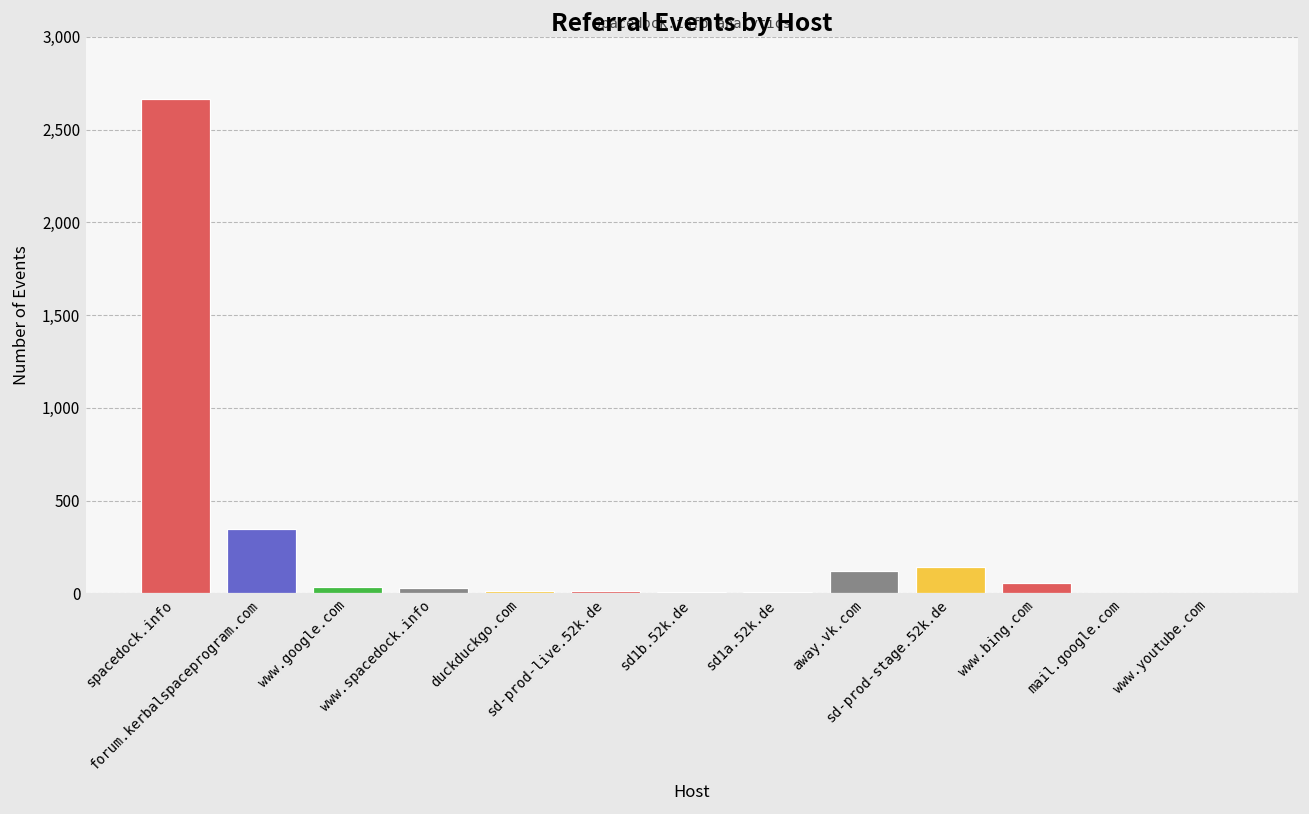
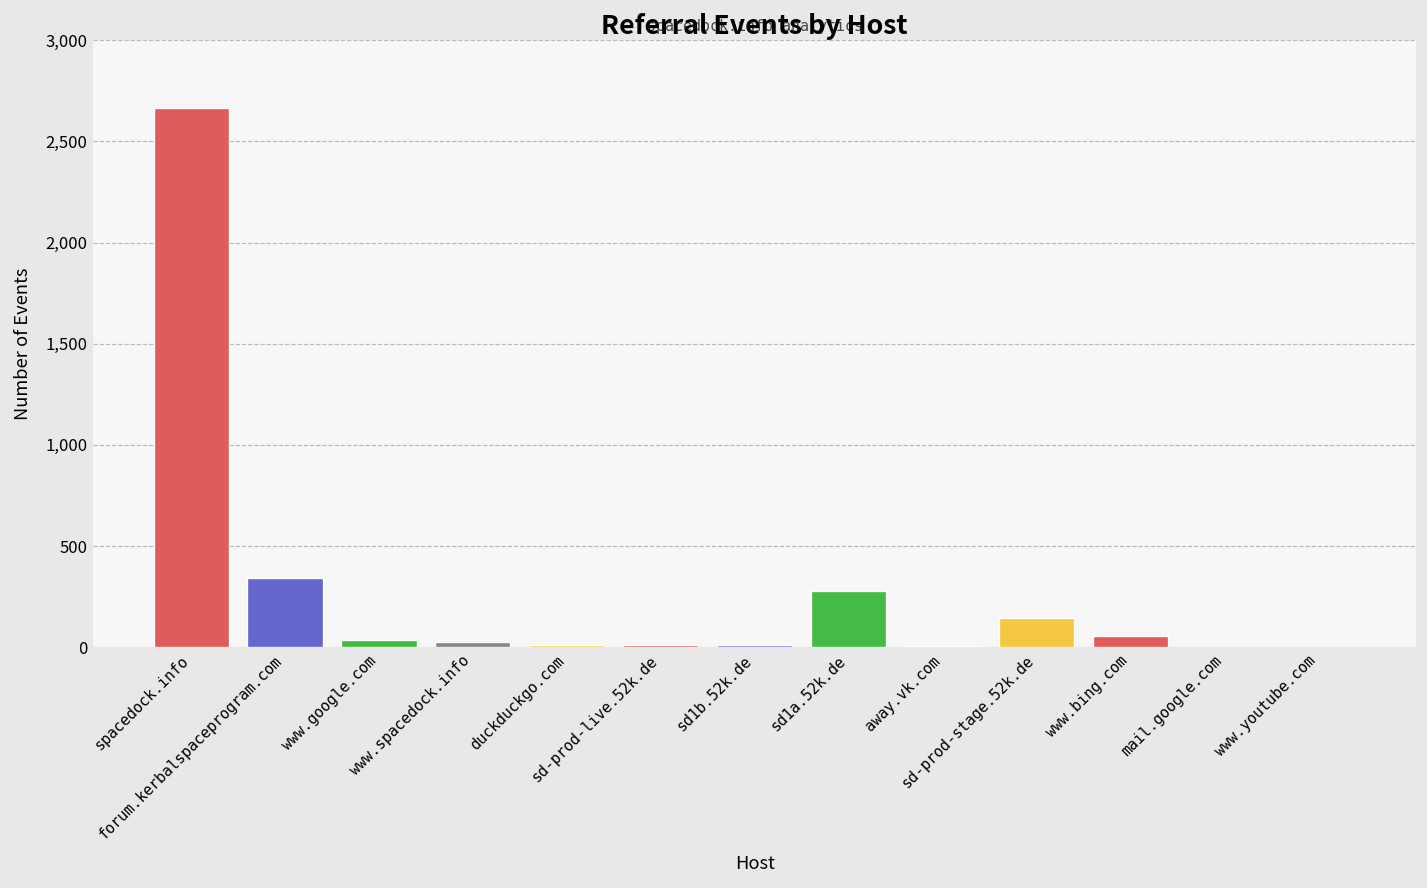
  {
    "spacedock.info": "2,660",
    "forum.kerbalspaceprogram.com": "340",
    "www.google.com": "30",
    "www.spacedock.info": "30",
-   "sd1a.52k.de": "10",
-   "away.vk.com": "120",
+   "sd1a.52k.de": "280",
+   "away.vk.com": "10",
    "sd-prod-stage.52k.de": "140",
    "www.bing.com": "60"
  }
